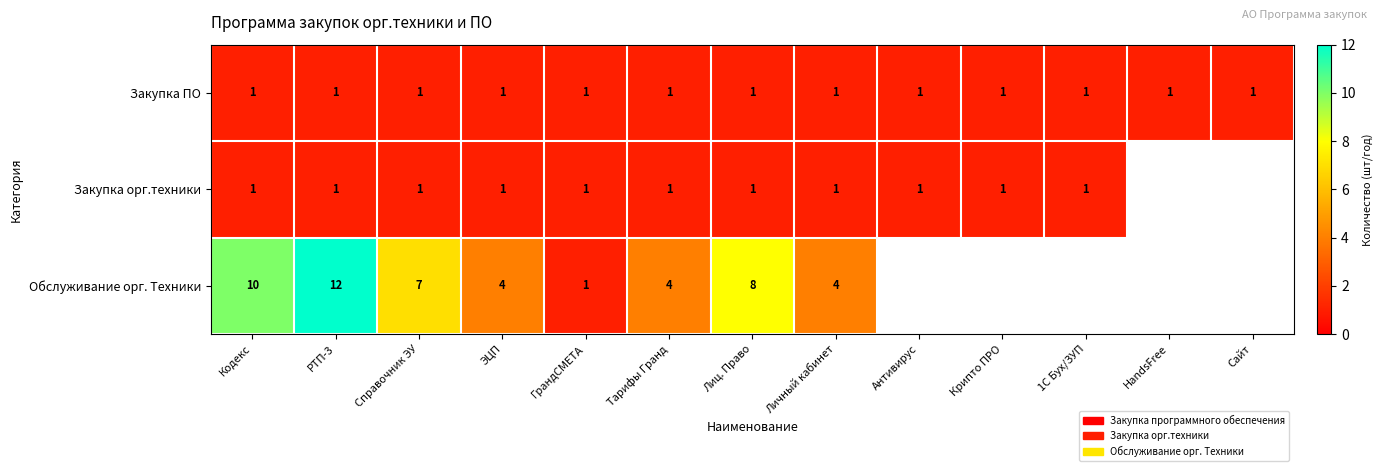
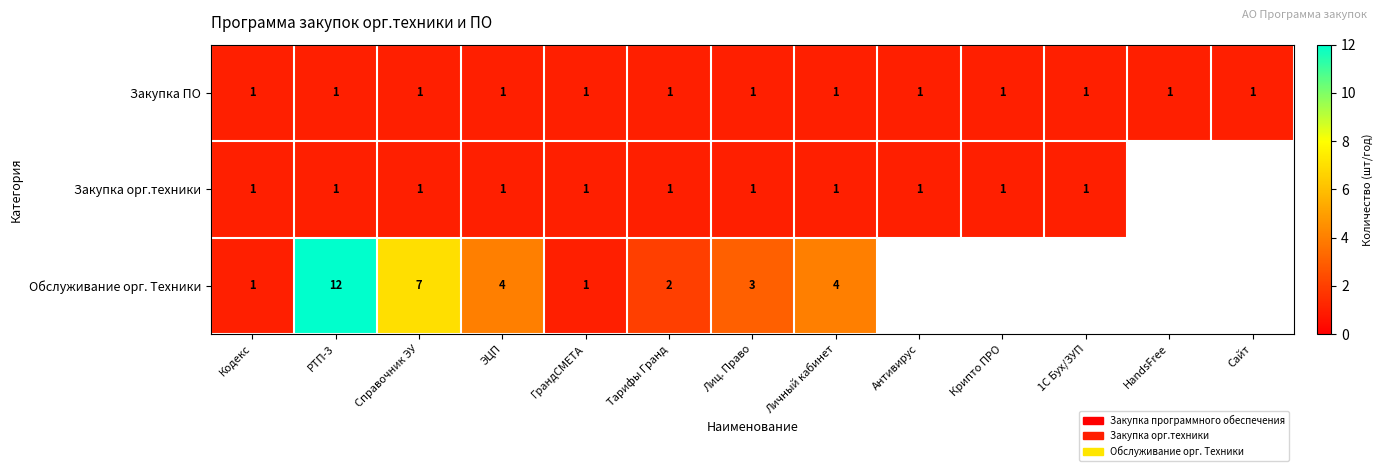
  {
    "Закупка ПО": {
      "Кодекс": 1,
      "РТП-3": 1,
      "Справочник ЭУ": 1,
      "ЭЦП": 1,
      "ГрандСМЕТА": 1,
      "Тарифы Гранд": 1,
      "Лиц. Право": 1,
      "Личный кабинет": 1,
      "Антивирус": 1,
      "Крипто ПРО": 1,
      "1С Бух/ЗУП": 1,
      "HandsFree": 1,
      "Сайт": 1
    },
    "Закупка орг.техники": {
      "Кодекс": 1,
      "РТП-3": 1,
      "Справочник ЭУ": 1,
      "ЭЦП": 1,
      "ГрандСМЕТА": 1,
      "Тарифы Гранд": 1,
      "Лиц. Право": 1,
      "Личный кабинет": 1,
      "Антивирус": 1,
      "Крипто ПРО": 1,
      "1С Бух/ЗУП": 1
    },
    "Обслуживание орг. Техники": {
-     "Кодекс": 10,
+     "Кодекс": 1,
      "РТП-3": 12,
      "Справочник ЭУ": 7,
      "ЭЦП": 4,
      "ГрандСМЕТА": 1,
-     "Тарифы Гранд": 4,
-     "Лиц. Право": 8,
+     "Тарифы Гранд": 2,
+     "Лиц. Право": 3,
      "Личный кабинет": 4
    }
  }
